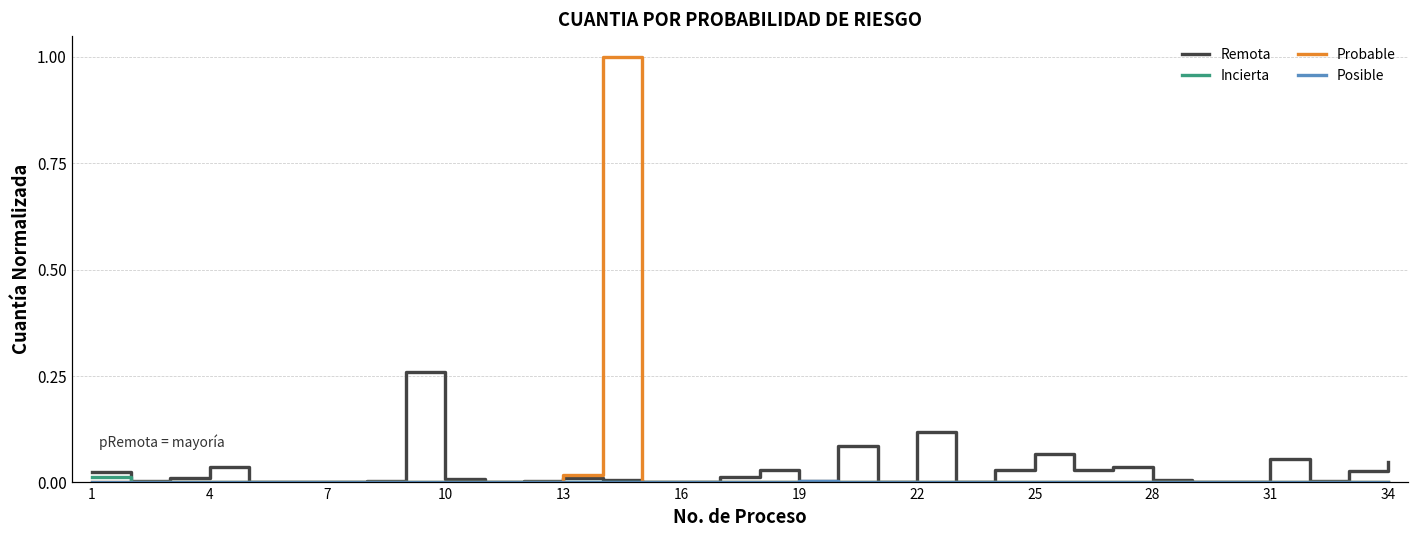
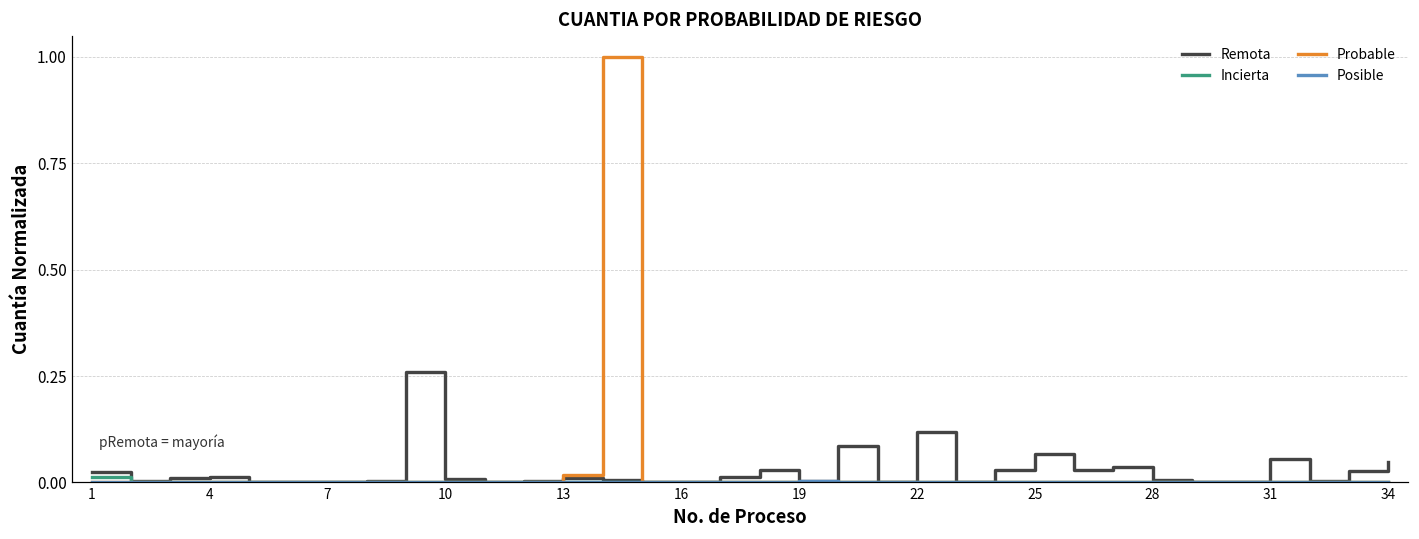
  {
    "Remota": {
      "1": 0.02,
-     "4": 0.04,
+     "4": 0.01,
      "10": 0.01,
      "22": 0.12,
      "25": 0.07,
      "31": 0.06,
      "34": 0.05
    },
    "Incierta": {
      "1": 0.01
    }
  }
